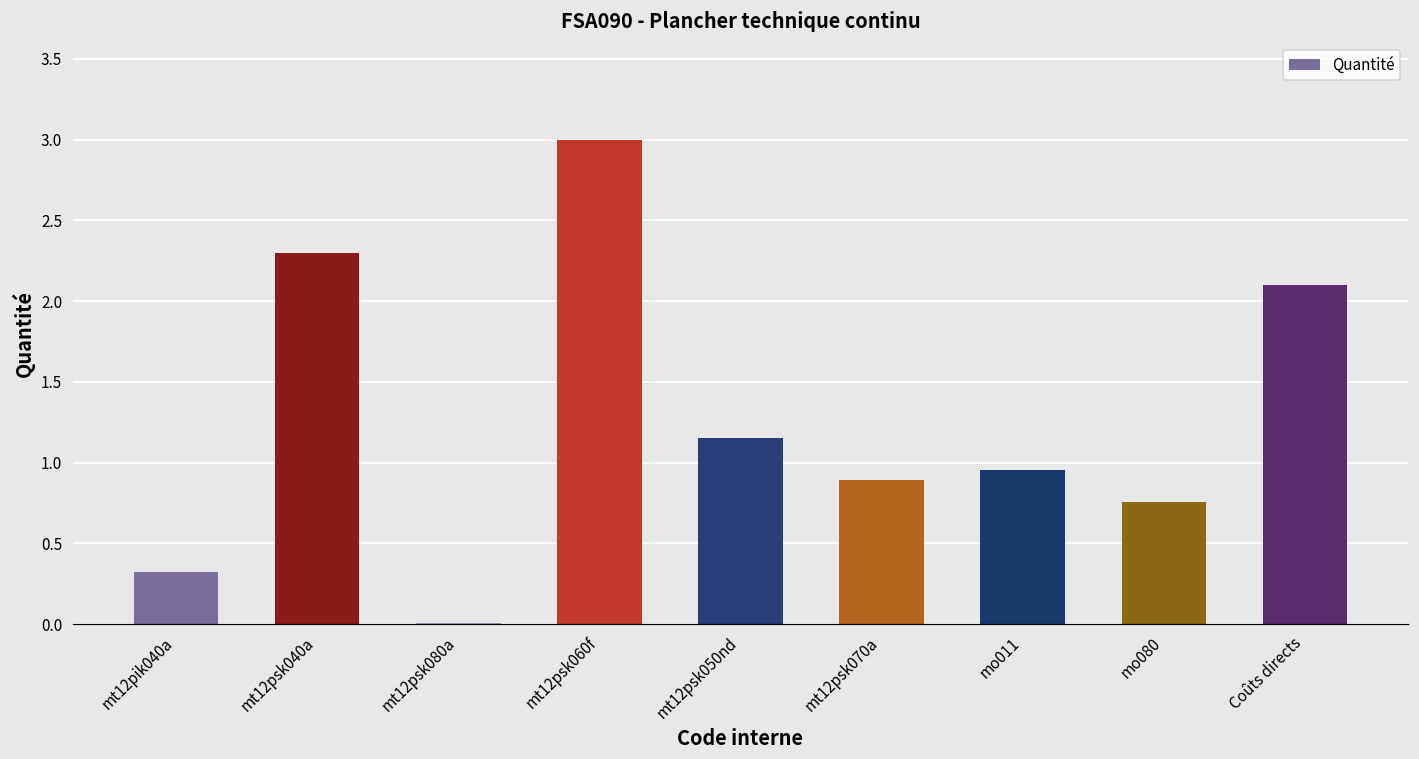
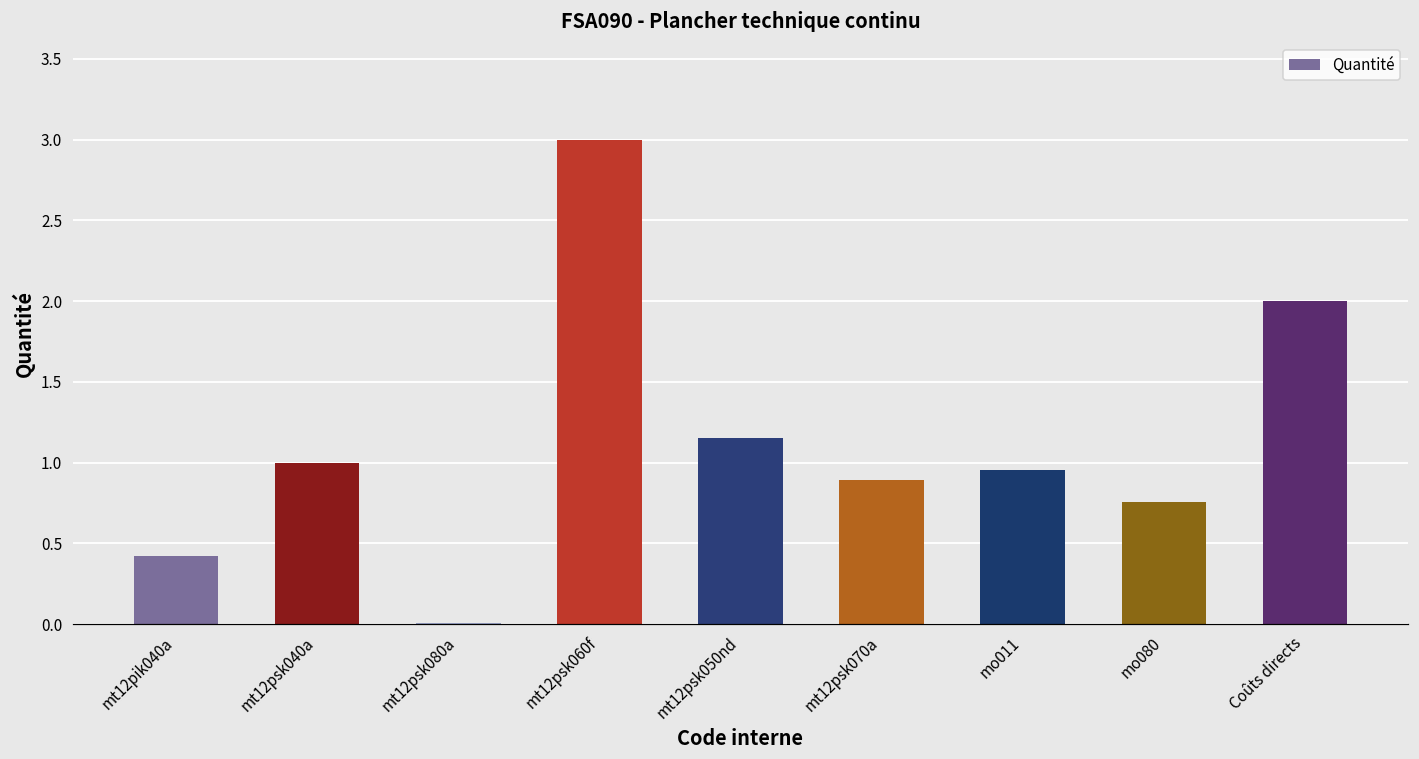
  {
-   "mt12pik040a": 0.32,
-   "mt12psk040a": 2.3,
+   "mt12pik040a": 0.42,
+   "mt12psk040a": 1.0,
    "mt12psk060f": 3.00,
    "mt12psk050nd": 1.15,
    "mt12psk070a": 0.89,
    "mo011": 0.95,
    "mo080": 0.75,
-   "Coûts directs": 2.1
+   "Coûts directs": 2.0
  }
